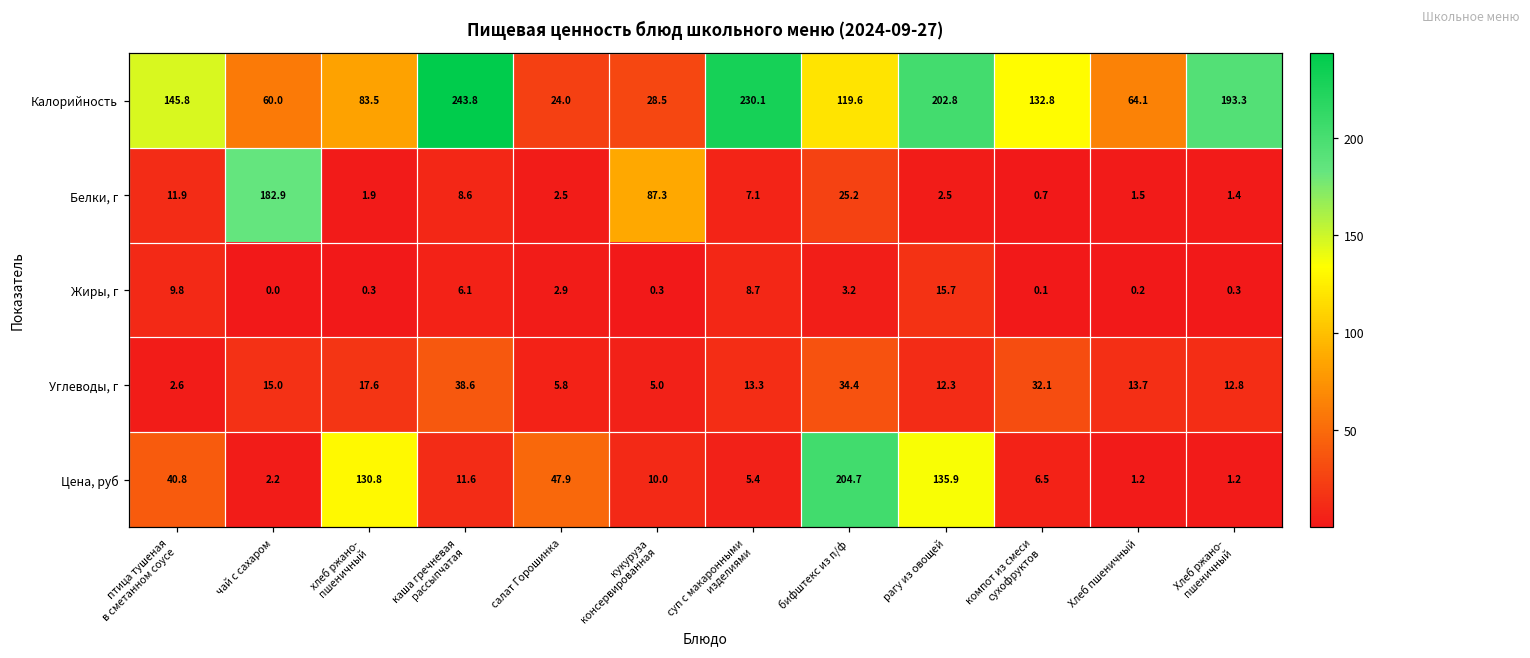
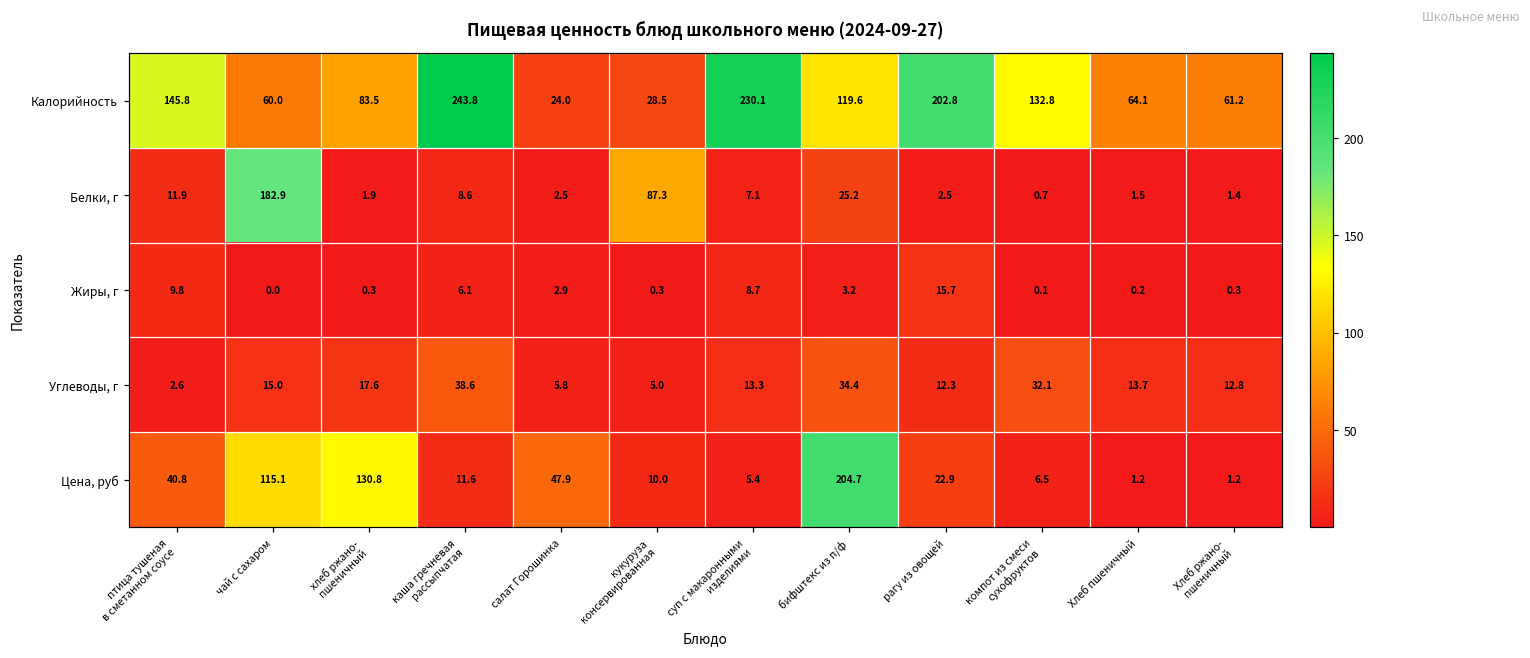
  {
    "Калорийность": {
      "птица тушеная в сметанном соусе": 145.8,
      "чай с сахаром": 60.0,
      "хлеб ржано- пшеничный": 83.5,
      "каша гречневая рассыпчатая": 243.8,
      "салат Горошинка": 24.0,
      "кукуруза консервированная": 28.5,
      "суп с макаронными изделиями": 230.1,
      "бифштекс из п/ф": 119.6,
      "рагу из овощей": 202.8,
      "компот из смеси сухофруктов": 132.8,
      "Хлеб пшеничный": 64.1,
-     "Хлеб ржано- пшеничный": 193.3
+     "Хлеб ржано- пшеничный": 61.2
    },
    "Белки, г": {
      "птица тушеная в сметанном соусе": 11.9,
      "чай с сахаром": 182.9,
      "хлеб ржано- пшеничный": 1.9,
      "каша гречневая рассыпчатая": 8.6,
      "салат Горошинка": 2.5,
      "кукуруза консервированная": 87.3,
      "суп с макаронными изделиями": 7.1,
      "бифштекс из п/ф": 25.2,
      "рагу из овощей": 2.5,
      "компот из смеси сухофруктов": 0.7,
      "Хлеб пшеничный": 1.5,
      "Хлеб ржано- пшеничный": 1.4
    },
    "Жиры, г": {
      "птица тушеная в сметанном соусе": 9.8,
      "чай с сахаром": 0.0,
      "хлеб ржано- пшеничный": 0.3,
      "каша гречневая рассыпчатая": 6.1,
      "салат Горошинка": 2.9,
      "кукуруза консервированная": 0.3,
      "суп с макаронными изделиями": 8.7,
      "бифштекс из п/ф": 3.2,
      "рагу из овощей": 15.7,
      "компот из смеси сухофруктов": 0.1,
      "Хлеб пшеничный": 0.2,
      "Хлеб ржано- пшеничный": 0.3
    },
    "Углеводы, г": {
      "птица тушеная в сметанном соусе": 2.6,
      "чай с сахаром": 15.0,
      "хлеб ржано- пшеничный": 17.6,
      "каша гречневая рассыпчатая": 38.6,
      "салат Горошинка": 5.8,
      "кукуруза консервированная": 5.0,
      "суп с макаронными изделиями": 13.3,
      "бифштекс из п/ф": 34.4,
      "рагу из овощей": 12.3,
      "компот из смеси сухофруктов": 32.1,
      "Хлеб пшеничный": 13.7,
      "Хлеб ржано- пшеничный": 12.8
    },
    "Цена, руб": {
      "птица тушеная в сметанном соусе": 40.8,
-     "чай с сахаром": 2.2,
+     "чай с сахаром": 115.1,
      "хлеб ржано- пшеничный": 130.8,
      "каша гречневая рассыпчатая": 11.6,
      "салат Горошинка": 47.9,
      "кукуруза консервированная": 10.0,
      "суп с макаронными изделиями": 5.4,
      "бифштекс из п/ф": 204.7,
-     "рагу из овощей": 135.9,
+     "рагу из овощей": 22.9,
      "компот из смеси сухофруктов": 6.5,
      "Хлеб пшеничный": 1.2,
      "Хлеб ржано- пшеничный": 1.2
    }
  }
